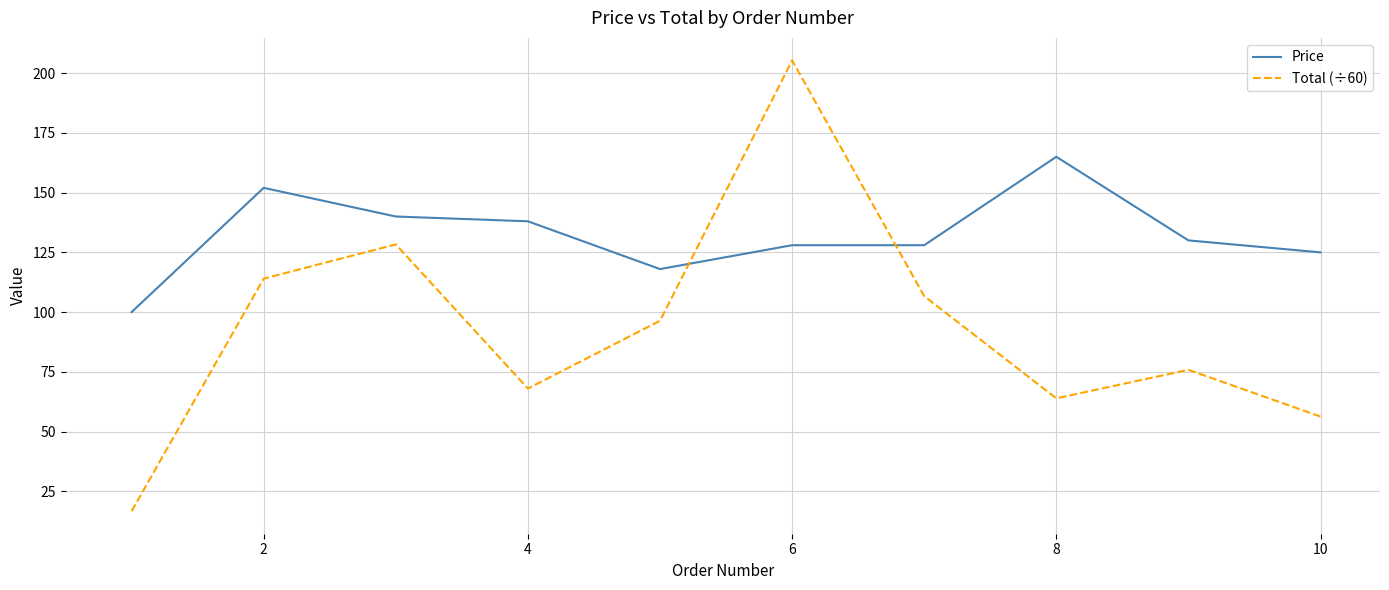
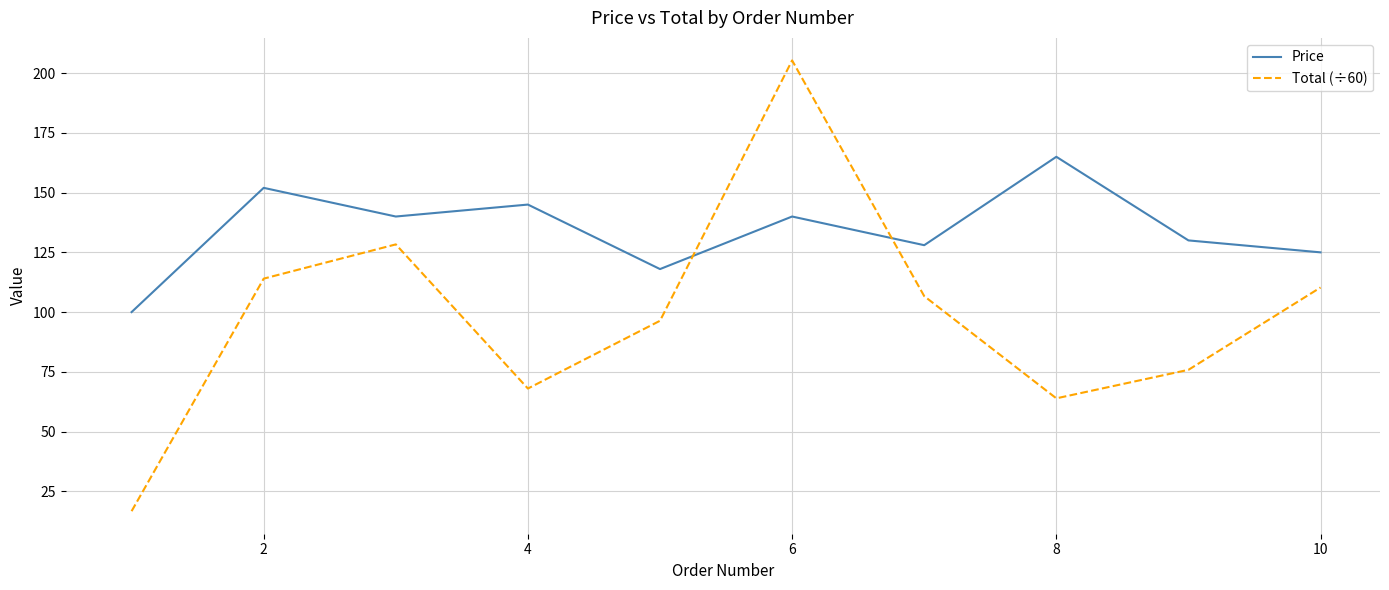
  {
    "Price": {
      "2": 152,
-     "4": 138,
-     "6": 128,
+     "4": 145,
+     "6": 140,
      "8": 165,
      "10": 125
    },
    "Total (÷60)": {
      "2": 114,
      "4": 68,
      "6": 205,
      "8": 64,
-     "10": 56
+     "10": 110
    }
  }
